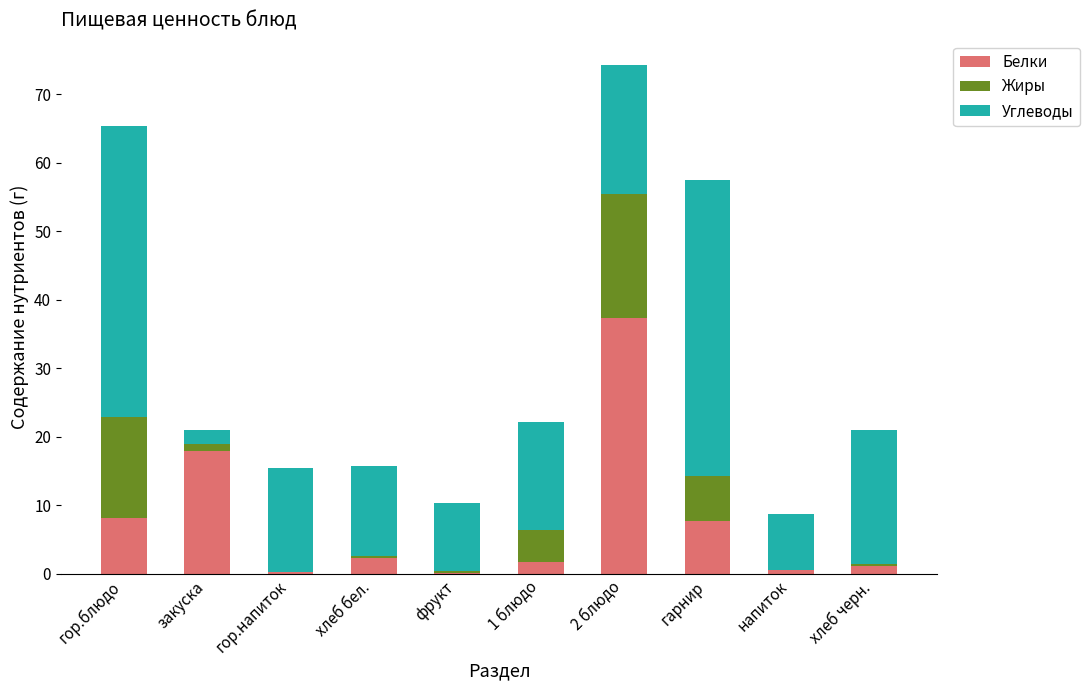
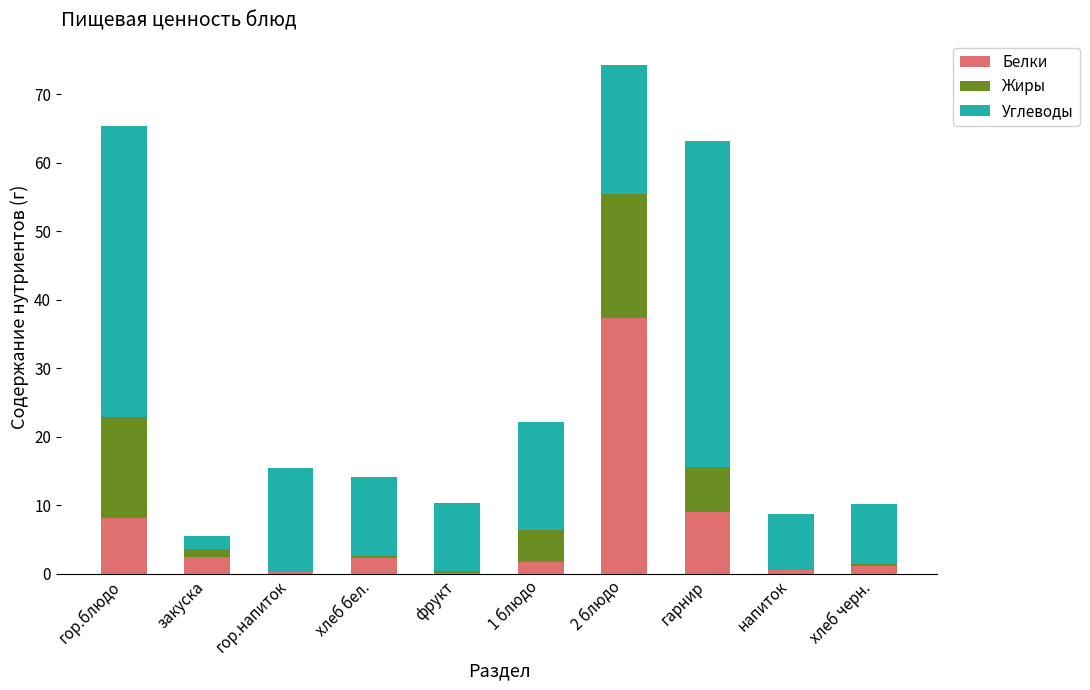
  {
    "Белки": {
      "гор.блюдо": 8,
-     "закуска": 18,
+     "закуска": 3,
      "хлеб бел.": 2,
      "1 блюдо": 2,
      "2 блюдо": 37,
-     "гарнир": 8,
+     "гарнир": 9,
      "напиток": 1,
      "хлеб черн.": 1
    },
    "Жиры": {
      "гор.блюдо": 15,
      "закуска": 1,
      "гор.напиток": 0,
      "1 блюдо": 5,
      "2 блюдо": 18,
      "гарнир": 7,
      "напиток": 0
    },
    "Углеводы": {
      "гор.блюдо": 42,
      "закуска": 2,
      "гор.напиток": 15,
-     "хлеб бел.": 13,
+     "хлеб бел.": 12,
      "фрукт": 10,
      "1 блюдо": 16,
      "2 блюдо": 19,
-     "гарнир": 43,
+     "гарнир": 48,
      "напиток": 8,
-     "хлеб черн.": 20
+     "хлеб черн.": 9
    }
  }
